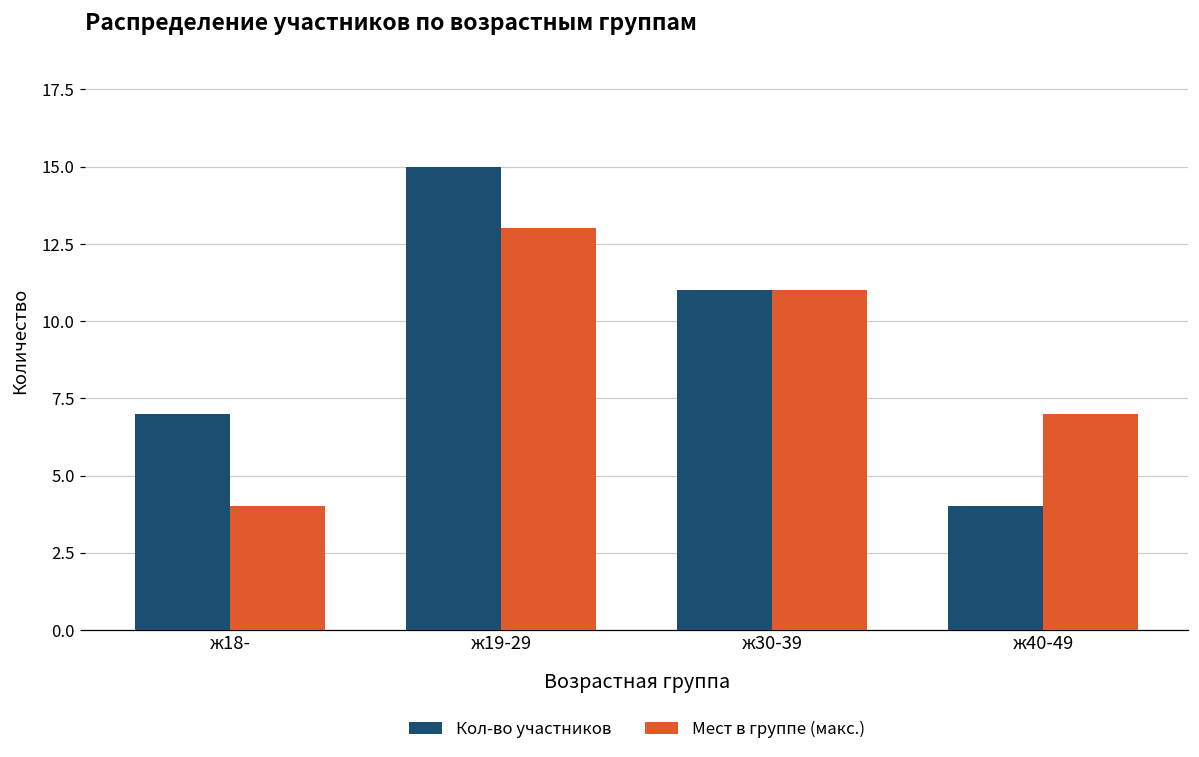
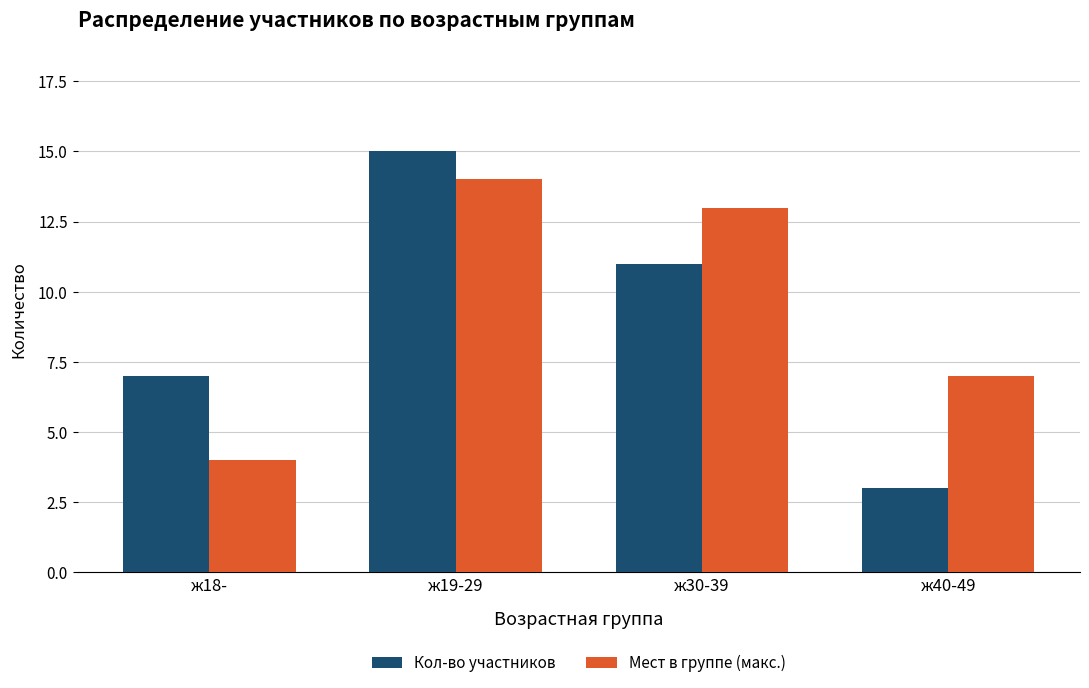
  {
    "Кол-во участников": {
      "ж18-": 7,
      "ж19-29": 15,
      "ж30-39": 11,
-     "ж40-49": 4
+     "ж40-49": 3
    },
    "Мест в группе (макс.)": {
      "ж18-": 4,
-     "ж19-29": 13,
-     "ж30-39": 11,
+     "ж19-29": 14,
+     "ж30-39": 13,
      "ж40-49": 7
    }
  }
